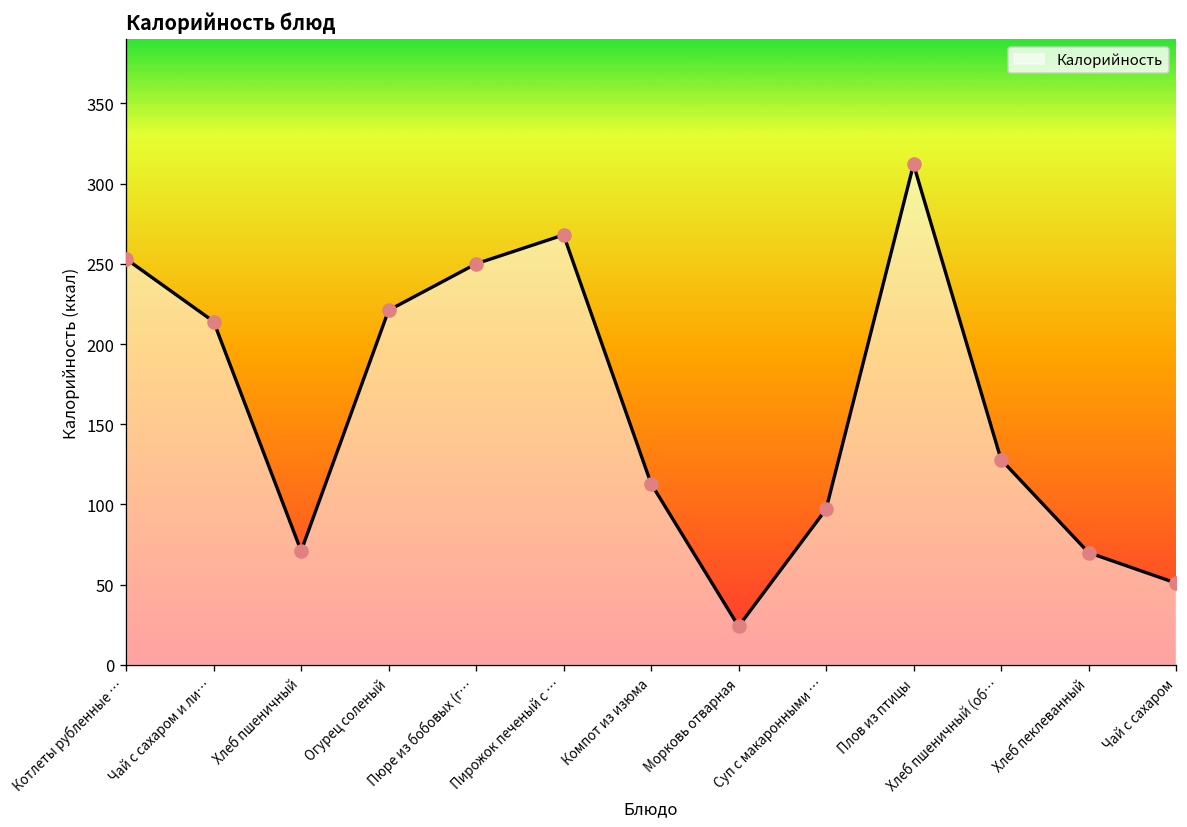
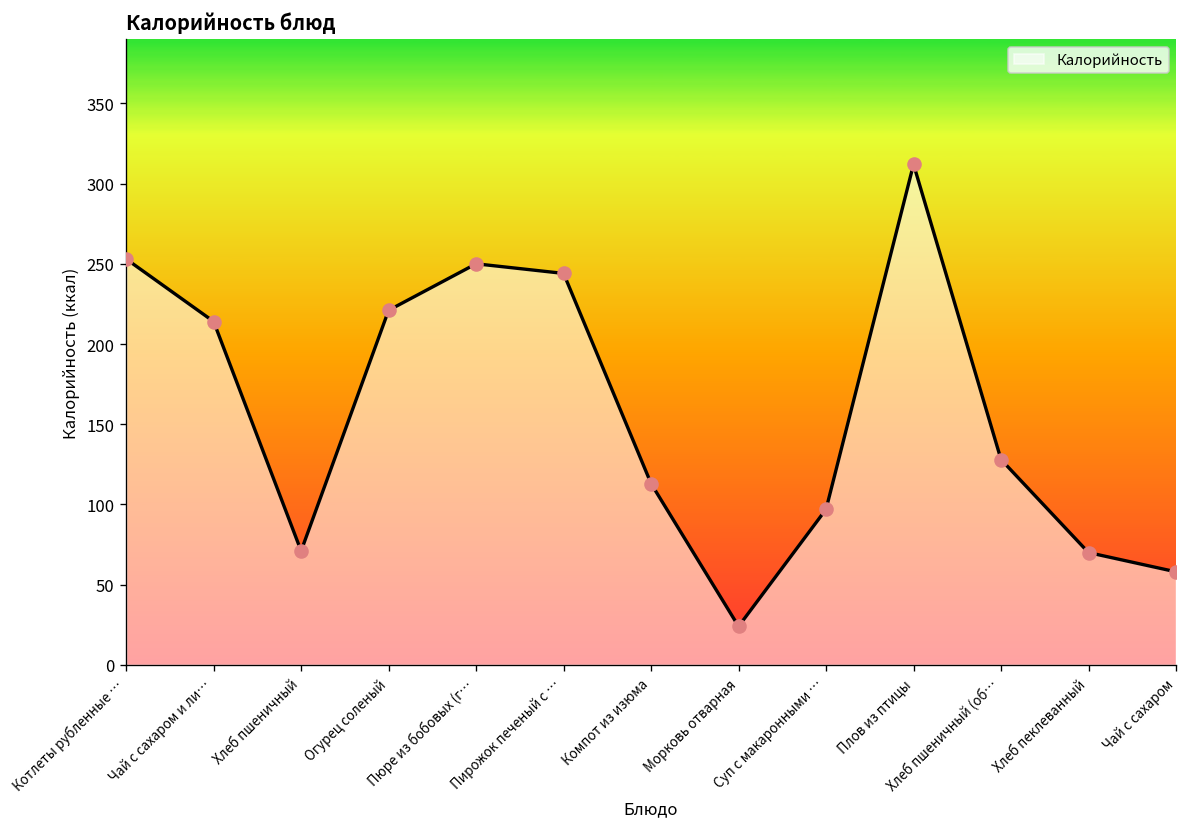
  {
    "Котлеты рубленные …": 253,
    "Чай с сахаром и ли…": 214,
    "Хлеб пшеничный": 71,
    "Огурец соленый": 221,
    "Пюре из бобовых (г…": 250,
-   "Пирожок печеный с …": 268,
+   "Пирожок печеный с …": 244,
    "Компот из изюма": 113,
    "Морковь отварная": 24,
    "Суп с макаронными …": 97,
    "Плов из птицы": 312,
    "Хлеб пшеничный (об…": 128,
    "Хлеб пеклеванный": 70,
-   "Чай с сахаром": 51
+   "Чай с сахаром": 58
  }
